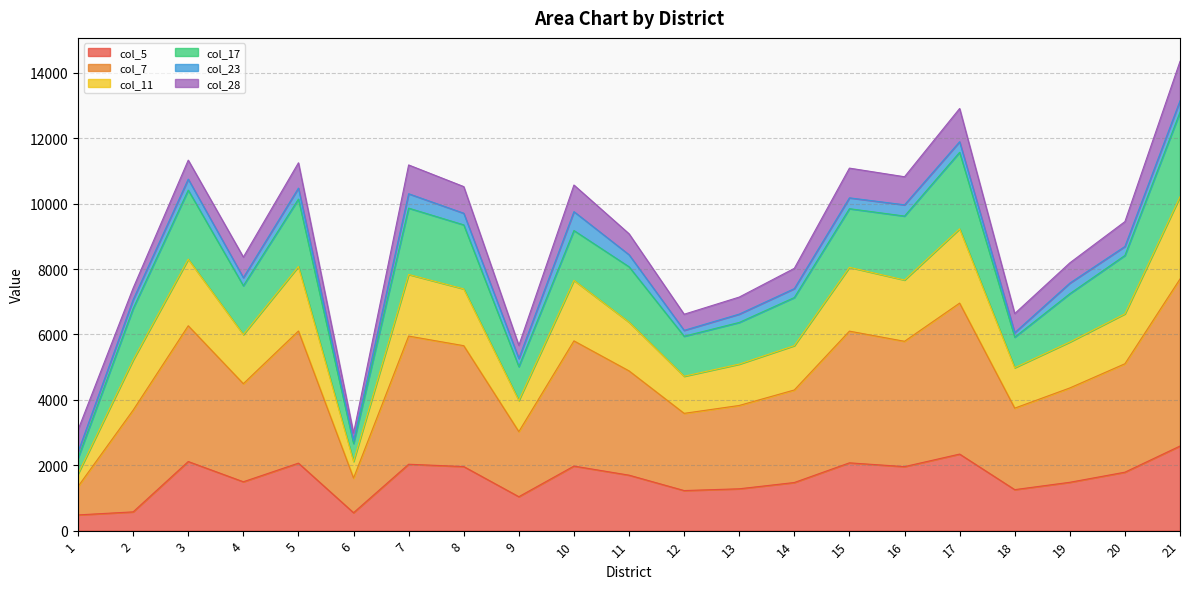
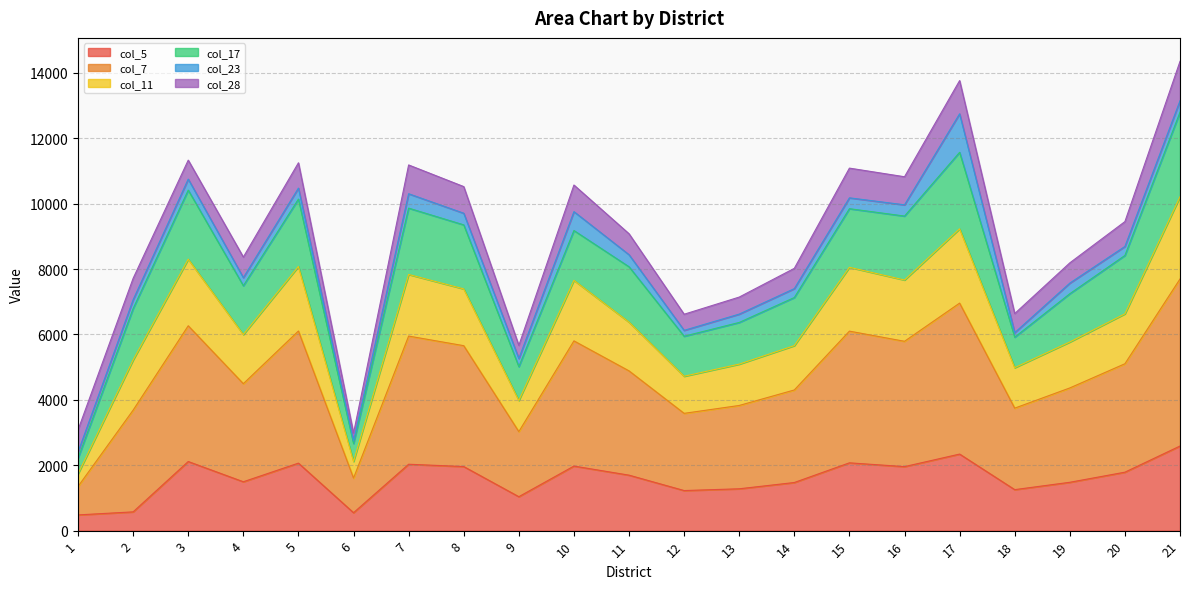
  {
    "col_11": {
      "1": 400,
      "2": 1500,
      "3": 2000,
      "4": 1500,
      "5": 2000,
      "6": 500,
      "7": 1900,
      "8": 1700,
      "9": 1000,
      "10": 1900,
      "11": 1500,
      "12": 1100,
      "13": 1300,
      "14": 1400,
      "15": 2000,
      "16": 1900,
      "17": 2300,
      "18": 1200,
      "19": 1400,
      "20": 1500,
      "21": 2500
    },
    "col_17": {
      "1": 500,
      "2": 1600,
      "3": 2100,
      "4": 1500,
      "5": 2100,
      "6": 500,
      "7": 2000,
      "8": 2000,
      "9": 1000,
      "10": 1500,
      "11": 1700,
      "12": 1200,
      "13": 1300,
      "14": 1500,
      "15": 1800,
      "16": 2000,
      "17": 2300,
      "18": 900,
      "19": 1500,
      "20": 1800,
      "21": 2600
    },
    "col_23": {
      "1": 200,
      "2": 300,
      "3": 300,
      "4": 200,
      "5": 300,
      "6": 100,
      "7": 400,
      "8": 400,
      "9": 200,
      "10": 600,
      "11": 400,
      "12": 200,
      "13": 300,
      "14": 300,
      "15": 300,
      "16": 300,
-     "17": 300,
+     "17": 1200,
      "18": 100,
      "19": 300,
      "20": 300,
      "21": 400
    },
    "col_28": {
      "1": 700,
-     "2": 400,
+     "2": 700,
      "3": 600,
      "4": 600,
      "5": 800,
      "6": 200,
      "7": 900,
      "8": 800,
      "9": 400,
      "10": 800,
      "11": 600,
      "12": 500,
      "13": 500,
      "14": 600,
      "15": 900,
      "16": 900,
      "17": 1000,
      "18": 600,
      "19": 600,
      "20": 800,
      "21": 1200
    }
  }
